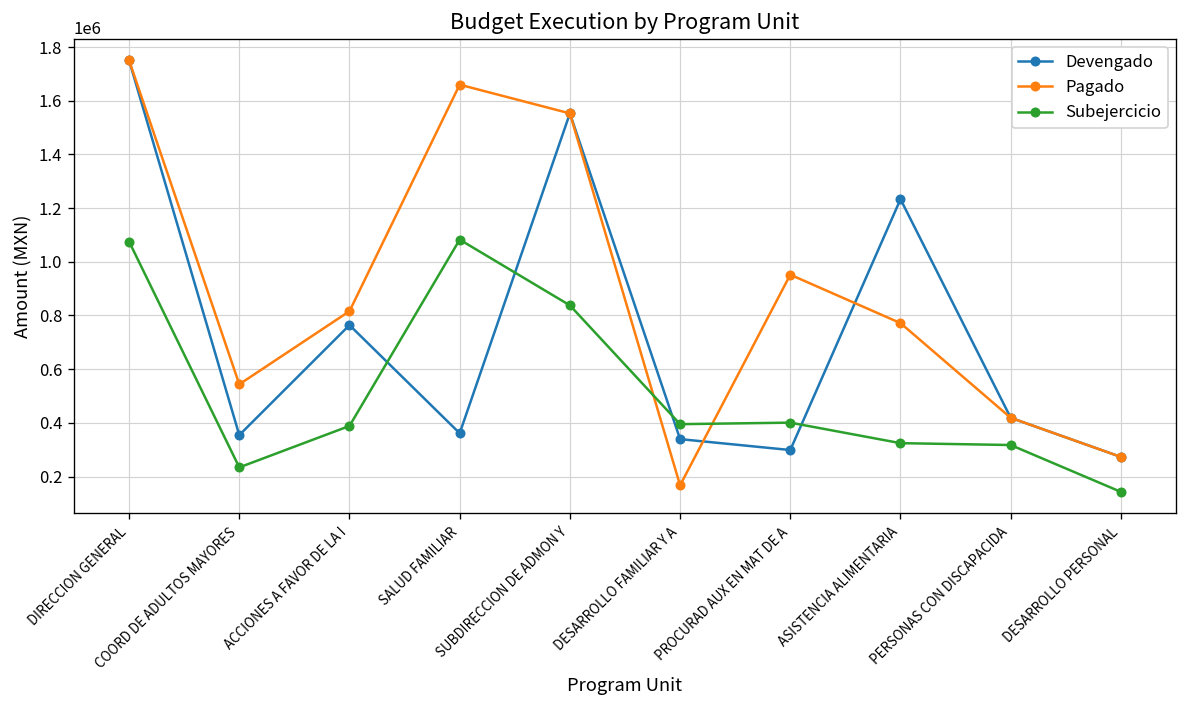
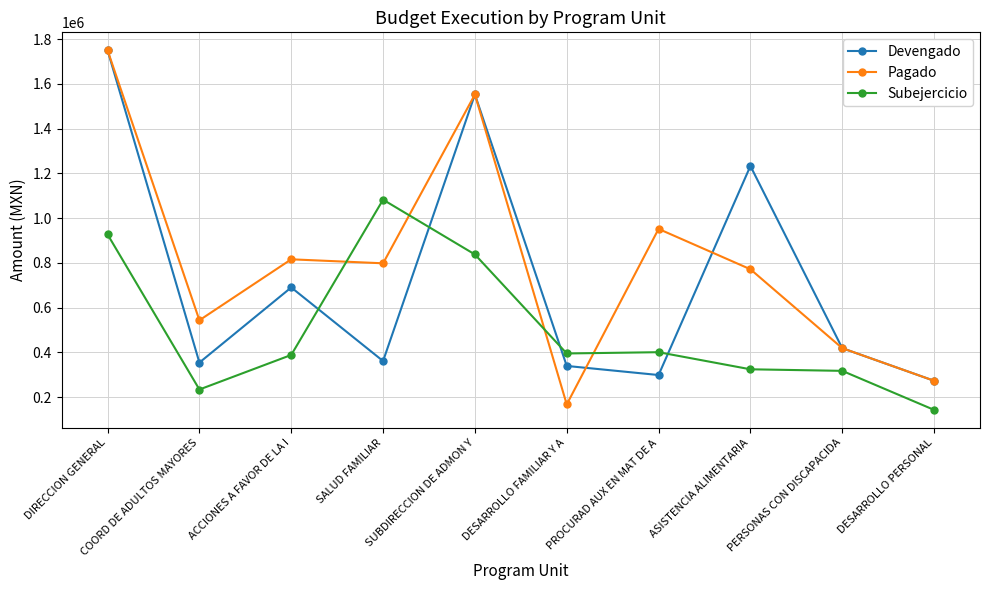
  {
    "Devengado": {
      "COORD DE ADULTOS MAYORES": 350000,
-     "ACCIONES A FAVOR DE LA I": 760000,
+     "ACCIONES A FAVOR DE LA I": 690000,
      "SALUD FAMILIAR": 360000,
      "DESARROLLO FAMILIAR Y A": 340000,
      "PROCURAD AUX EN MAT DE A": 300000,
      "ASISTENCIA ALIMENTARIA": 1230000
    },
    "Pagado": {
      "COORD DE ADULTOS MAYORES": 540000,
      "ACCIONES A FAVOR DE LA I": 820000,
-     "SALUD FAMILIAR": 1660000,
+     "SALUD FAMILIAR": 800000,
      "DESARROLLO FAMILIAR Y A": 170000,
      "PROCURAD AUX EN MAT DE A": 950000,
      "ASISTENCIA ALIMENTARIA": 770000
    },
    "Subejercicio": {
-     "DIRECCION GENERAL": 1080000,
+     "DIRECCION GENERAL": 930000,
      "COORD DE ADULTOS MAYORES": 230000,
      "ACCIONES A FAVOR DE LA I": 390000,
      "SALUD FAMILIAR": 1080000,
      "SUBDIRECCION DE ADMON Y": 840000,
      "DESARROLLO FAMILIAR Y A": 390000,
      "PROCURAD AUX EN MAT DE A": 400000,
      "ASISTENCIA ALIMENTARIA": 320000,
      "PERSONAS CON DISCAPACIDA": 320000,
      "DESARROLLO PERSONAL": 140000
    }
  }
